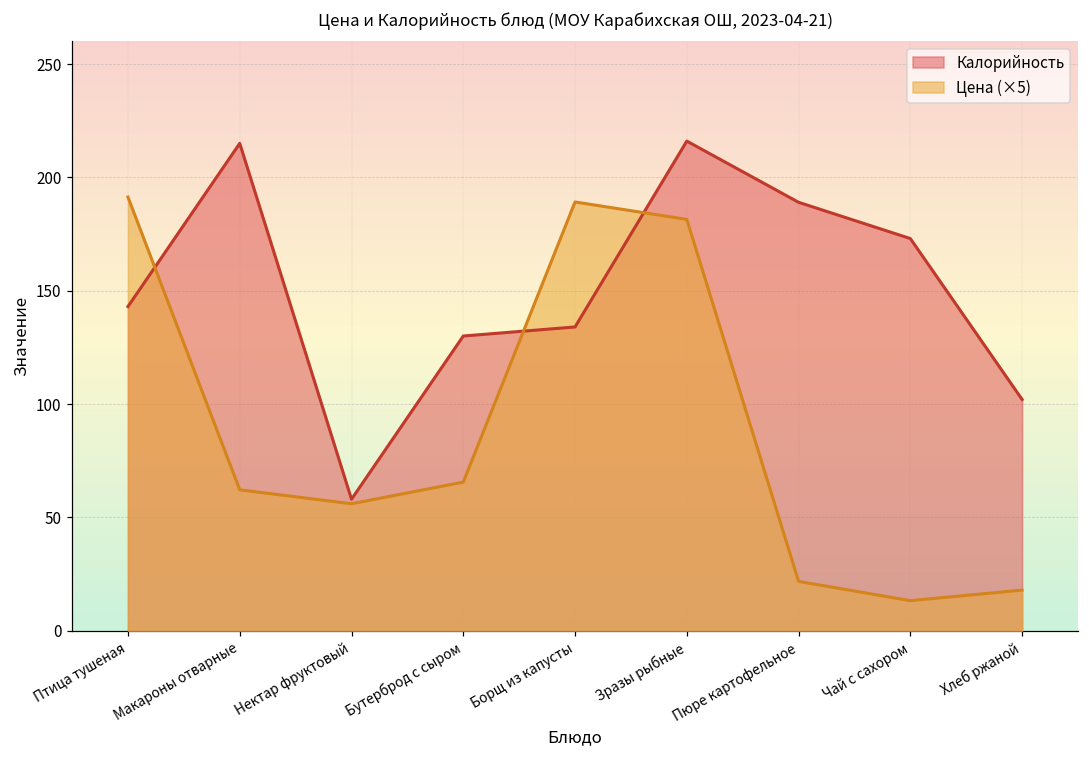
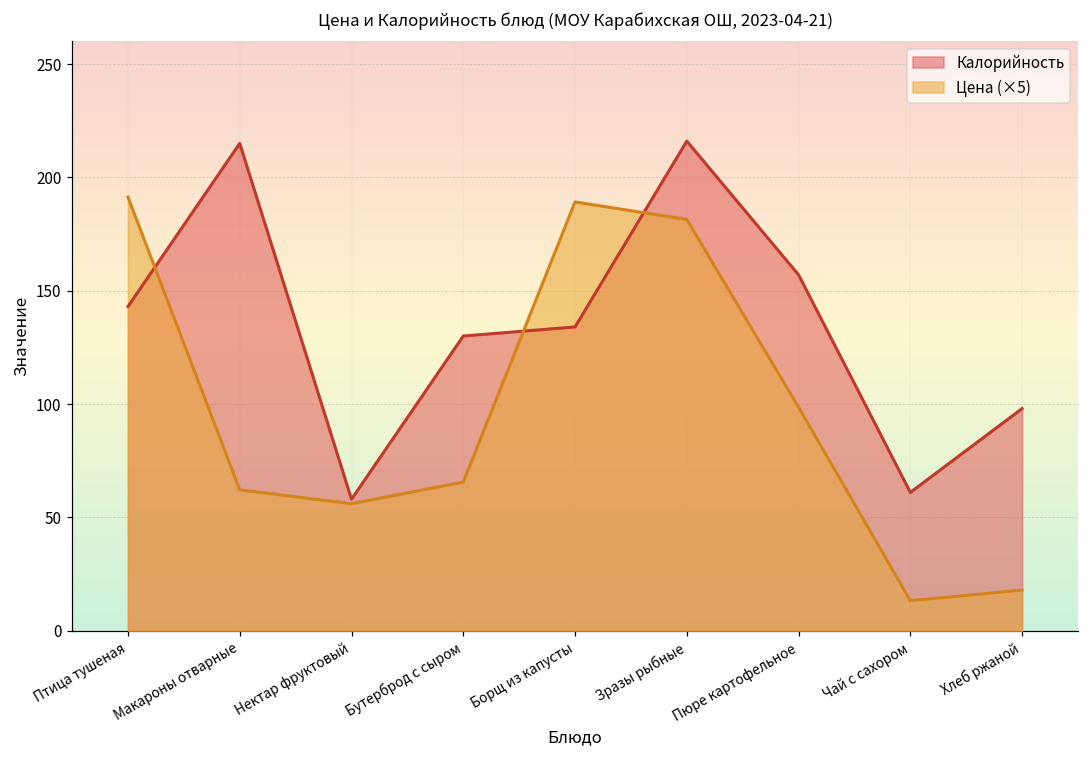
  {
    "Калорийность": {
      "Птица тушеная": 143,
      "Макароны отварные": 215,
      "Нектар фруктовый": 58,
      "Бутерброд с сыром": 130,
      "Борщ из капусты": 134,
      "Зразы рыбные": 216,
-     "Пюре картофельное": 189,
-     "Чай с сахором": 173,
-     "Хлеб ржаной": 102
+     "Пюре картофельное": 157,
+     "Чай с сахором": 61,
+     "Хлеб ржаной": 98
    },
    "Цена (×5)": {
      "Птица тушеная": 191,
      "Макароны отварные": 62,
      "Нектар фруктовый": 56,
      "Бутерброд с сыром": 66,
      "Борщ из капусты": 189,
      "Зразы рыбные": 181,
-     "Пюре картофельное": 22,
+     "Пюре картофельное": 99,
      "Чай с сахором": 13,
      "Хлеб ржаной": 18
    }
  }
